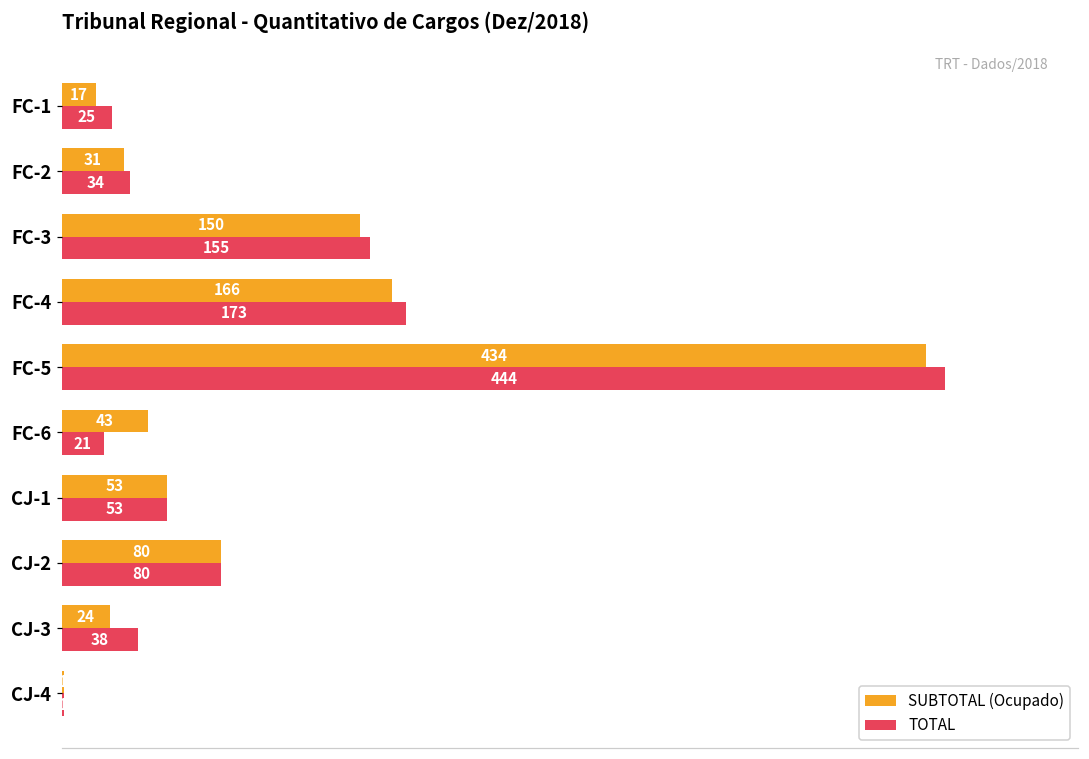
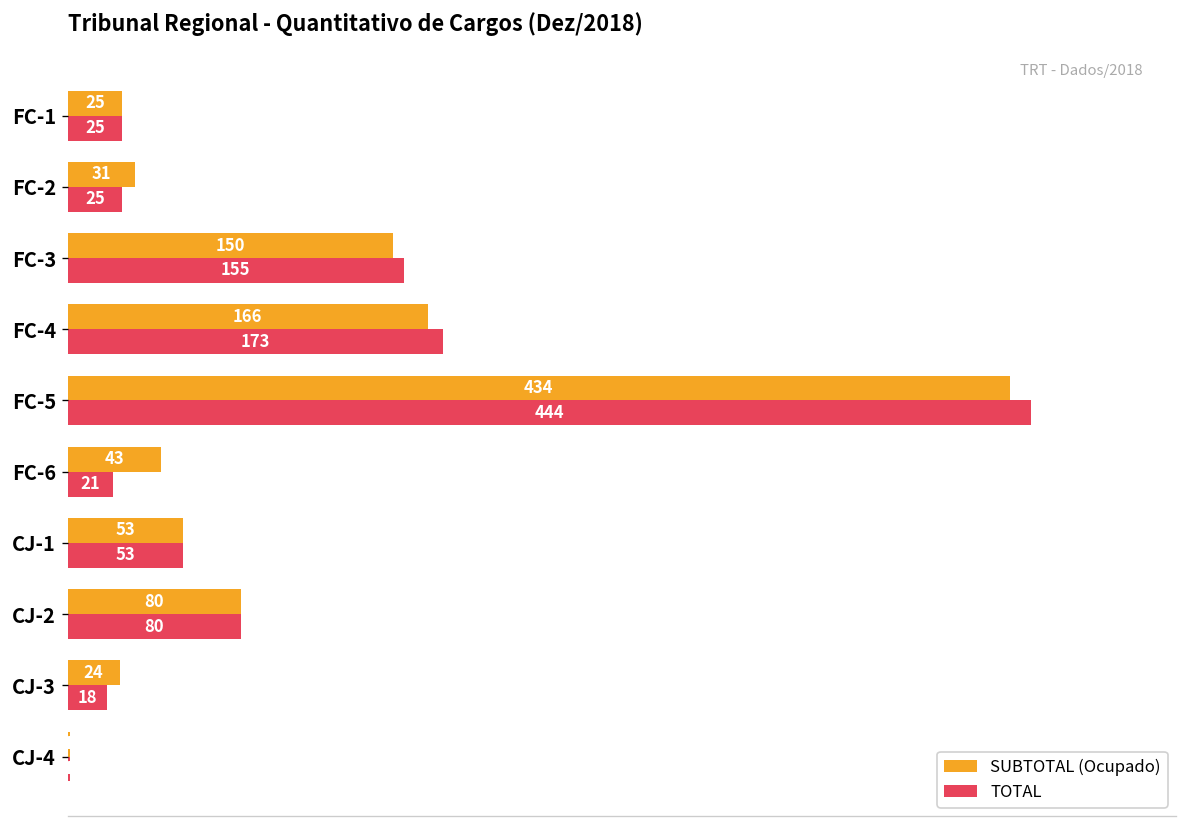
  {
    "SUBTOTAL (Ocupado)": {
-     "FC-1": 17,
+     "FC-1": 25,
      "FC-2": 31,
      "FC-3": 150,
      "FC-4": 166,
      "FC-5": 434,
      "FC-6": 43,
      "CJ-1": 53,
      "CJ-2": 80,
      "CJ-3": 24
    },
    "TOTAL": {
      "FC-1": 25,
-     "FC-2": 34,
+     "FC-2": 25,
      "FC-3": 155,
      "FC-4": 173,
      "FC-5": 444,
      "FC-6": 21,
      "CJ-1": 53,
      "CJ-2": 80,
-     "CJ-3": 38
+     "CJ-3": 18
    }
  }
